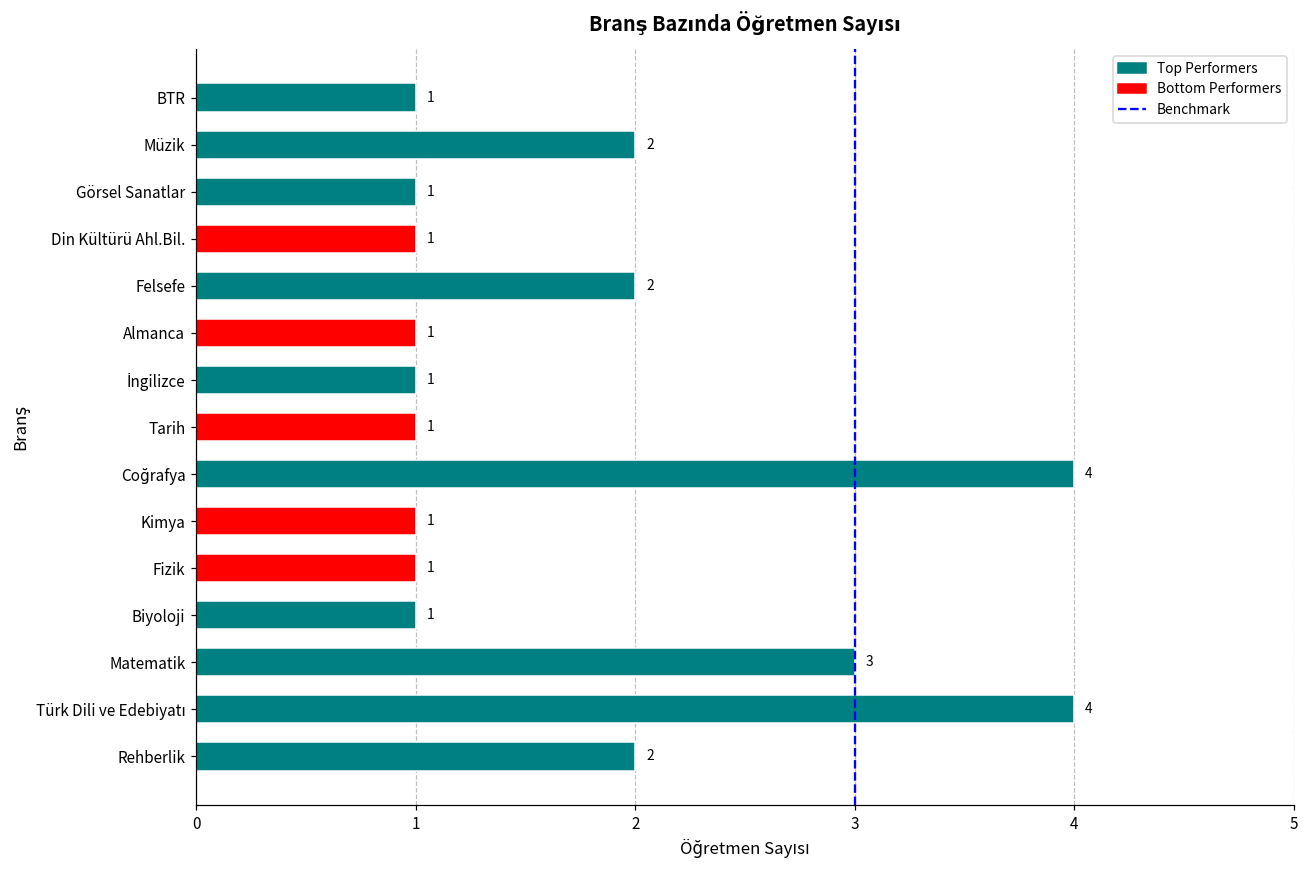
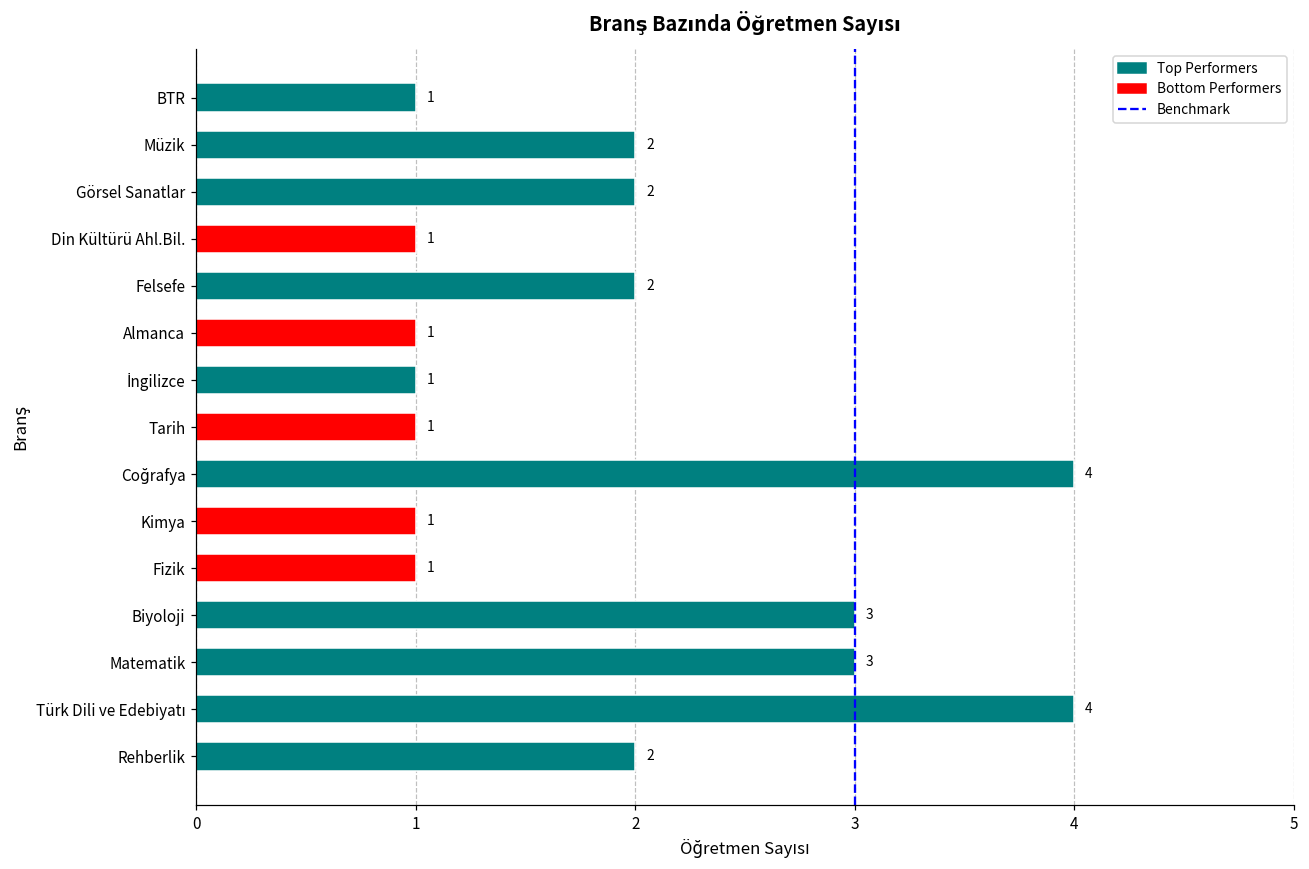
  {
    "BTR": 1,
    "Müzik": 2,
-   "Görsel Sanatlar": 1,
+   "Görsel Sanatlar": 2,
    "Din Kültürü Ahl.Bil.": 1,
    "Felsefe": 2,
    "Almanca": 1,
    "İngilizce": 1,
    "Tarih": 1,
    "Coğrafya": 4,
    "Kimya": 1,
    "Fizik": 1,
-   "Biyoloji": 1,
+   "Biyoloji": 3,
    "Matematik": 3,
    "Türk Dili ve Edebiyatı": 4,
    "Rehberlik": 2
  }
